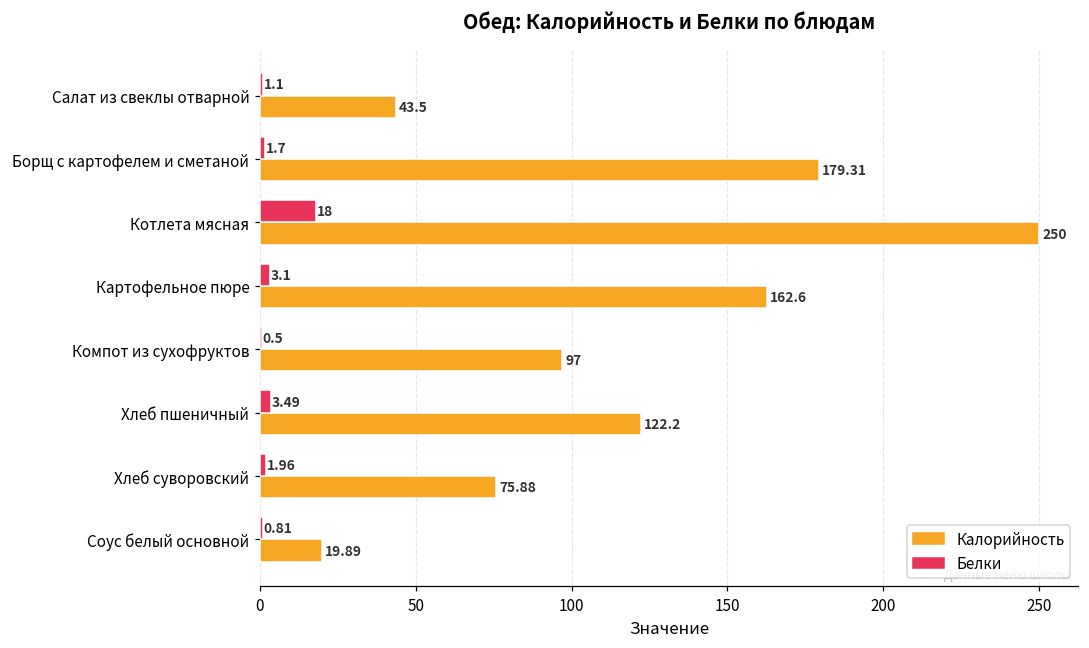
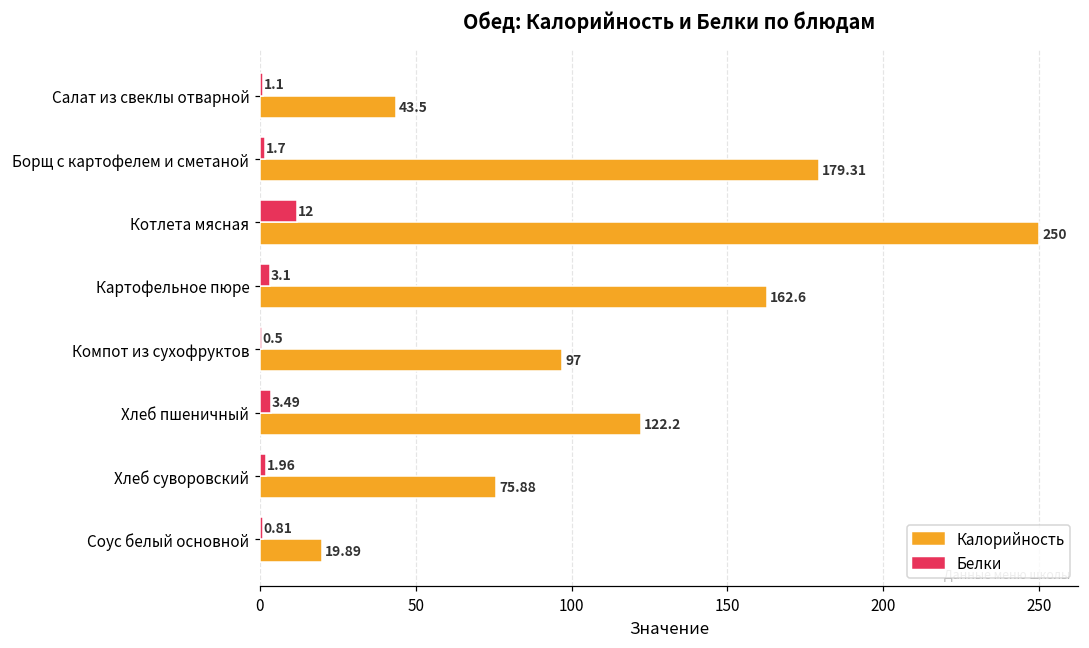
  {
    "Калорийность": {
      "Салат из свеклы отварной": 43.5,
      "Борщ с картофелем и сметаной": 179.31,
      "Котлета мясная": 250,
      "Картофельное пюре": 162.6,
      "Компот из сухофруктов": 97,
      "Хлеб пшеничный": 122.2,
      "Хлеб суворовский": 75.88,
      "Соус белый основной": 19.89
    },
    "Белки": {
      "Салат из свеклы отварной": 1.1,
      "Борщ с картофелем и сметаной": 1.7,
-     "Котлета мясная": 18,
+     "Котлета мясная": 12,
      "Картофельное пюре": 3.1,
      "Компот из сухофруктов": 0.5,
      "Хлеб пшеничный": 3.49,
      "Хлеб суворовский": 1.96,
      "Соус белый основной": 0.81
    }
  }
